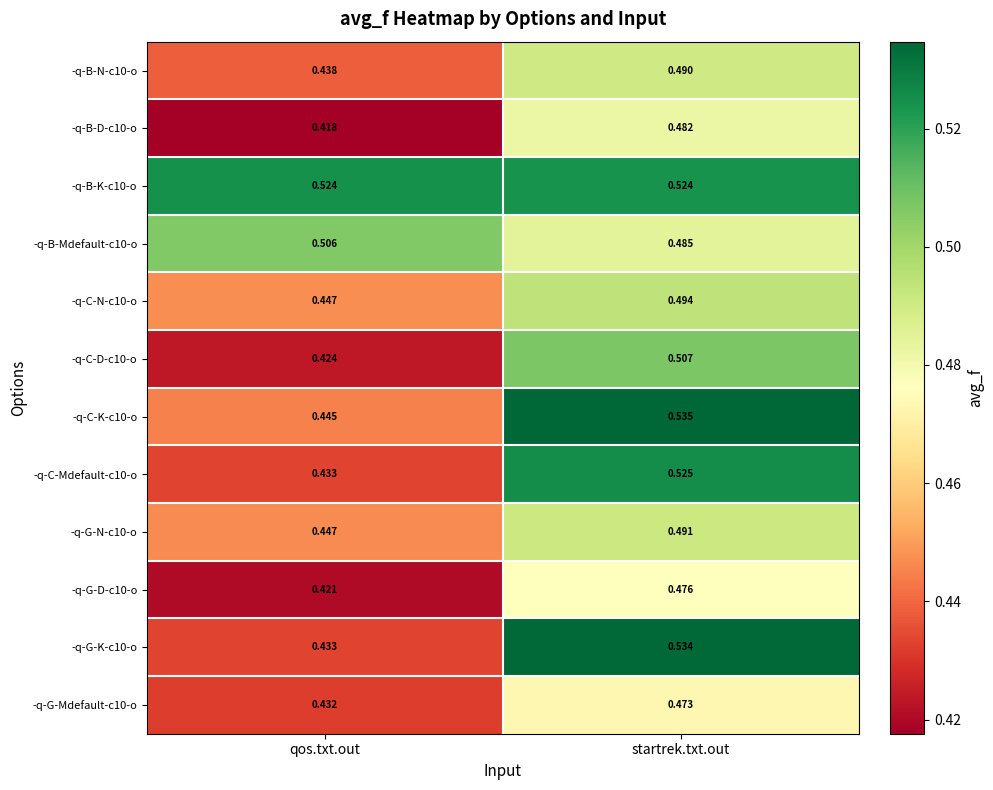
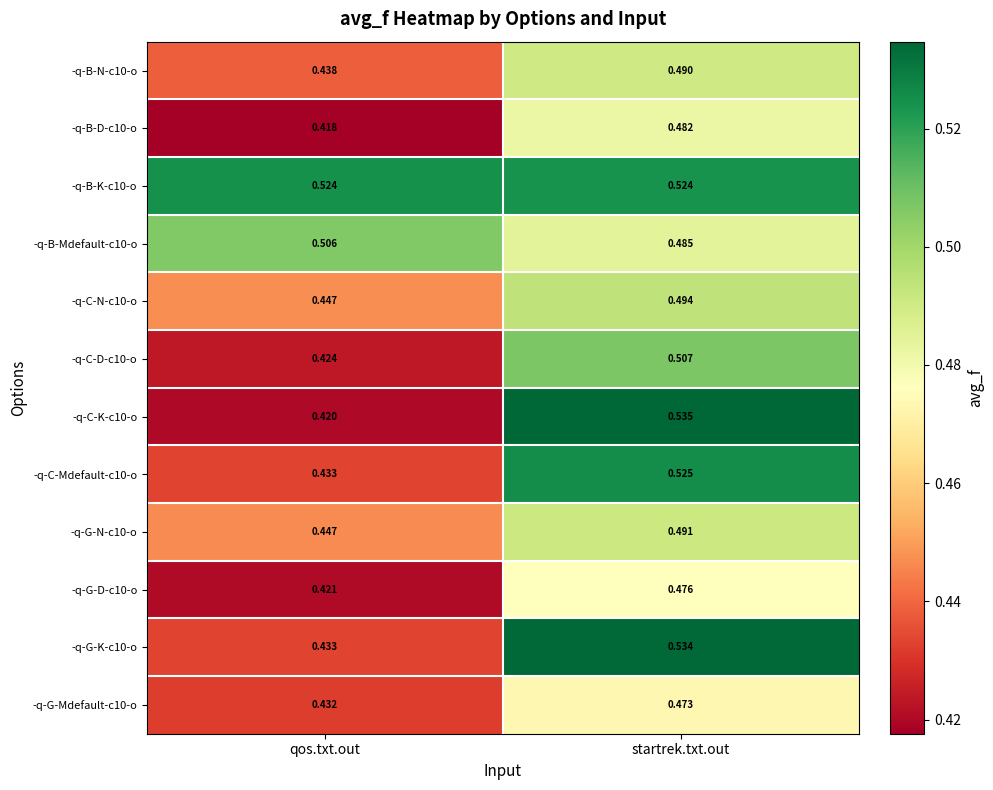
  {
    "-q-B-N-c10-o": {
      "qos.txt.out": 0.438,
      "startrek.txt.out": 0.490
    },
    "-q-B-D-c10-o": {
      "qos.txt.out": 0.418,
      "startrek.txt.out": 0.482
    },
    "-q-B-K-c10-o": {
      "qos.txt.out": 0.524,
      "startrek.txt.out": 0.524
    },
    "-q-B-Mdefault-c10-o": {
      "qos.txt.out": 0.506,
      "startrek.txt.out": 0.485
    },
    "-q-C-N-c10-o": {
      "qos.txt.out": 0.447,
      "startrek.txt.out": 0.494
    },
    "-q-C-D-c10-o": {
      "qos.txt.out": 0.424,
      "startrek.txt.out": 0.507
    },
    "-q-C-K-c10-o": {
-     "qos.txt.out": 0.445,
+     "qos.txt.out": 0.420,
      "startrek.txt.out": 0.535
    },
    "-q-C-Mdefault-c10-o": {
      "qos.txt.out": 0.433,
      "startrek.txt.out": 0.525
    },
    "-q-G-N-c10-o": {
      "qos.txt.out": 0.447,
      "startrek.txt.out": 0.491
    },
    "-q-G-D-c10-o": {
      "qos.txt.out": 0.421,
      "startrek.txt.out": 0.476
    },
    "-q-G-K-c10-o": {
      "qos.txt.out": 0.433,
      "startrek.txt.out": 0.534
    },
    "-q-G-Mdefault-c10-o": {
      "qos.txt.out": 0.432,
      "startrek.txt.out": 0.473
    }
  }
